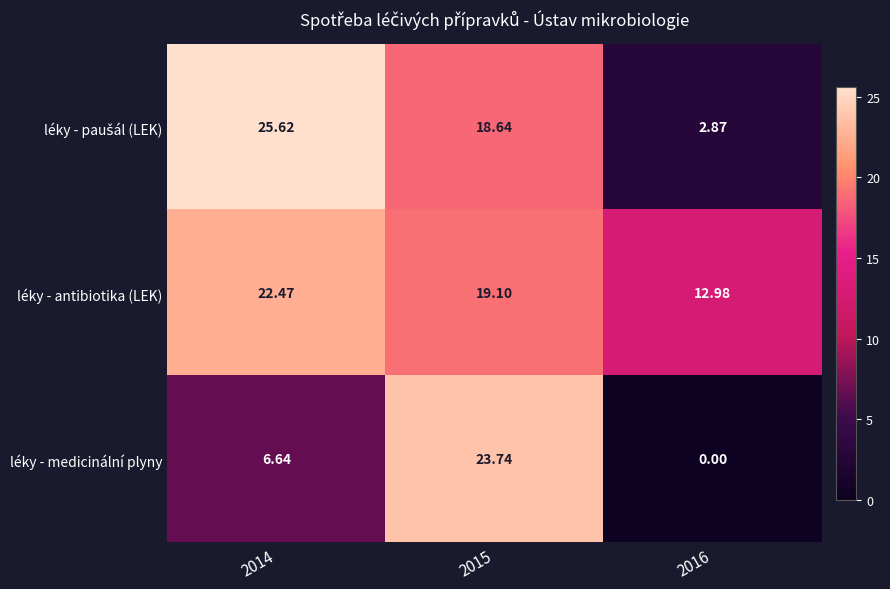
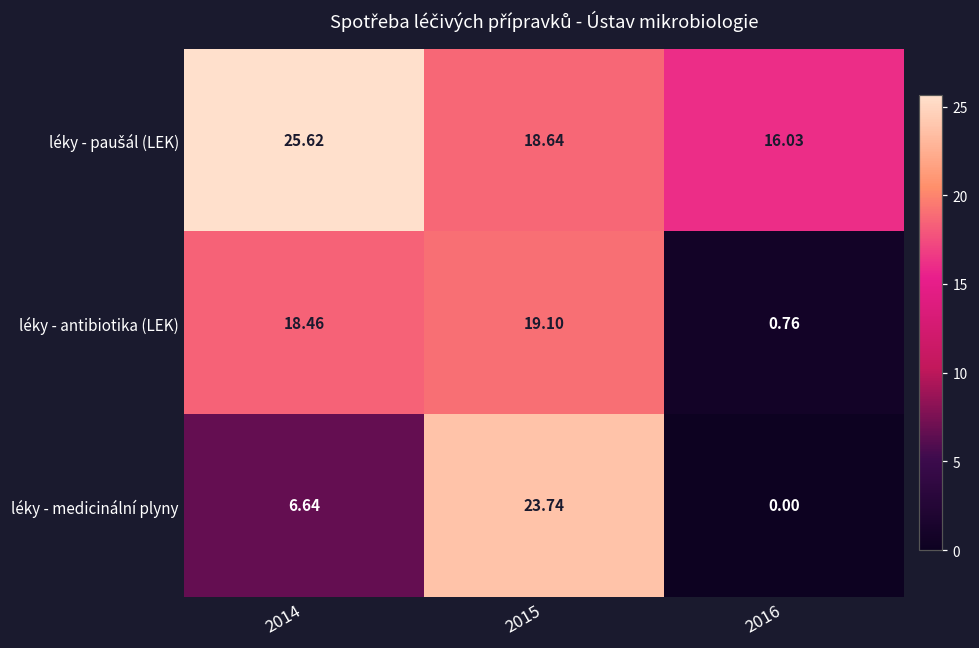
  {
    "léky - paušál (LEK)": {
      "2014": 25.62,
      "2015": 18.64,
-     "2016": 2.87
+     "2016": 16.03
    },
    "léky - antibiotika (LEK)": {
-     "2014": 22.47,
+     "2014": 18.46,
      "2015": 19.10,
-     "2016": 12.98
+     "2016": 0.76
    },
    "léky - medicinální plyny": {
      "2014": 6.64,
      "2015": 23.74,
      "2016": 0.00
    }
  }
